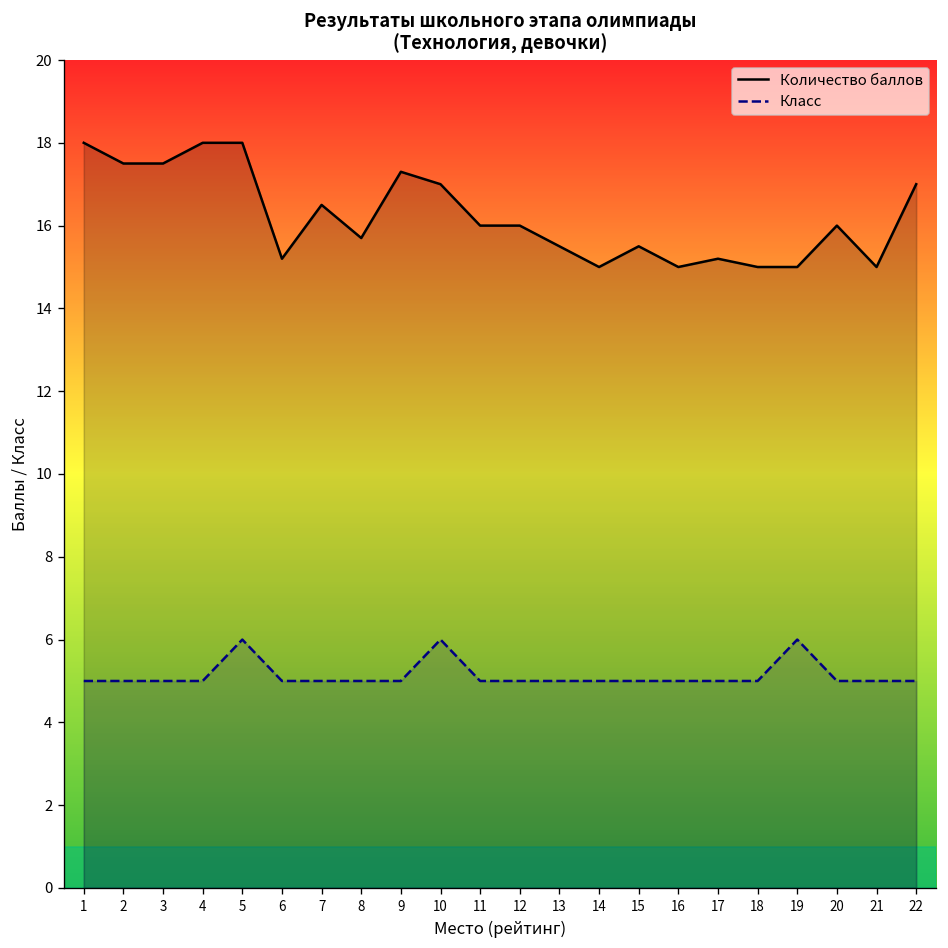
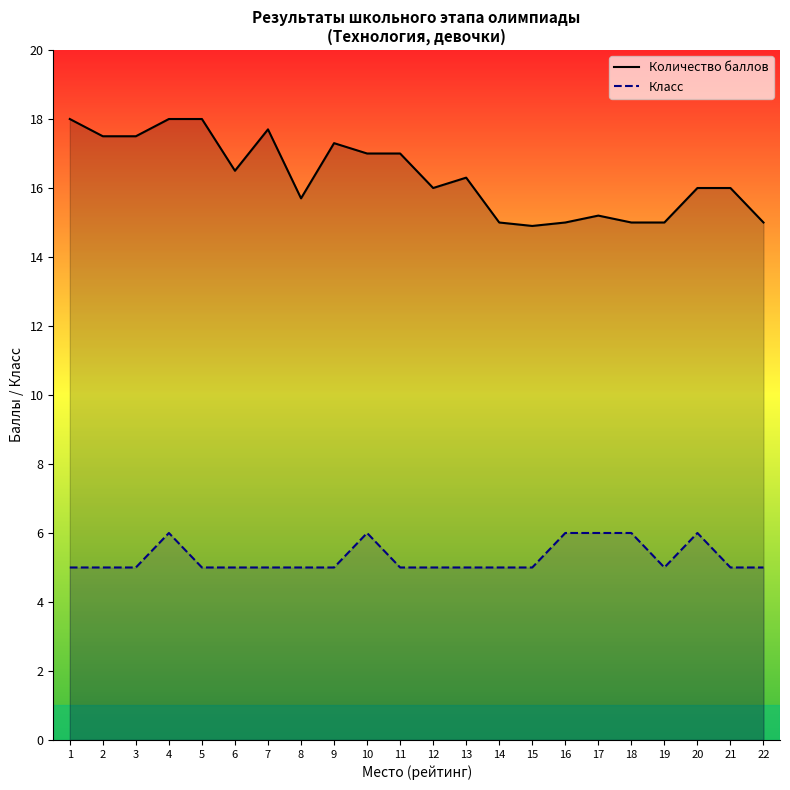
  {
    "Количество баллов": {
      "1": 18.0,
      "2": 17.5,
      "3": 17.5,
      "4": 18.0,
      "5": 18.0,
-     "6": 15.2,
-     "7": 16.5,
+     "6": 16.5,
+     "7": 17.7,
      "8": 15.7,
      "9": 17.3,
      "10": 17.0,
-     "11": 16,
+     "11": 17,
      "12": 16.0,
-     "13": 15.5,
+     "13": 16.3,
      "14": 15.0,
-     "15": 15.5,
+     "15": 14.9,
      "16": 15.0,
      "17": 15.2,
      "18": 15.0,
      "19": 15.0,
      "20": 16.0,
-     "21": 15,
-     "22": 17
+     "21": 16,
+     "22": 15
    },
    "Класс": {
      "1": 5,
      "2": 5,
      "3": 5,
-     "4": 5,
-     "5": 6,
+     "4": 6,
+     "5": 5,
      "6": 5,
      "7": 5,
      "8": 5,
      "9": 5,
      "10": 6,
      "11": 5,
      "12": 5,
      "13": 5,
      "14": 5,
      "15": 5,
-     "16": 5,
-     "17": 5,
-     "18": 5,
-     "19": 6,
-     "20": 5,
+     "16": 6,
+     "17": 6,
+     "18": 6,
+     "19": 5,
+     "20": 6,
      "21": 5,
      "22": 5
    }
  }
